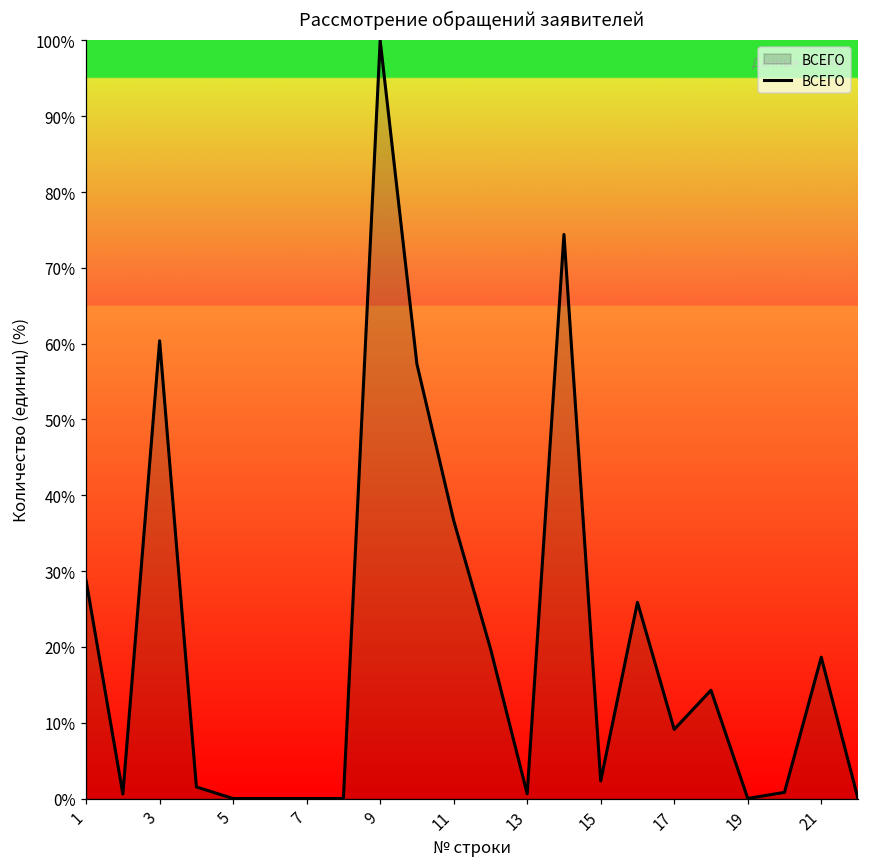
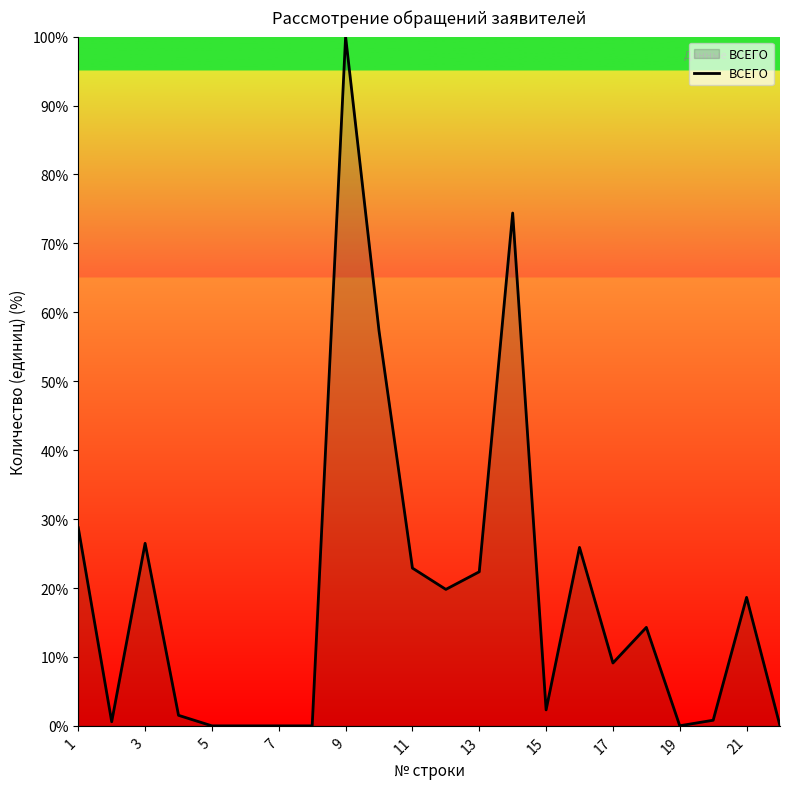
  {
    "1": "29%",
-   "3": "60%",
+   "3": "26%",
    "5": "0%",
    "7": "0%",
    "9": "100%",
-   "11": "37%",
-   "13": "1%",
+   "11": "23%",
+   "13": "22%",
    "15": "2%",
    "17": "9%",
    "19": "0%",
    "21": "19%"
  }
